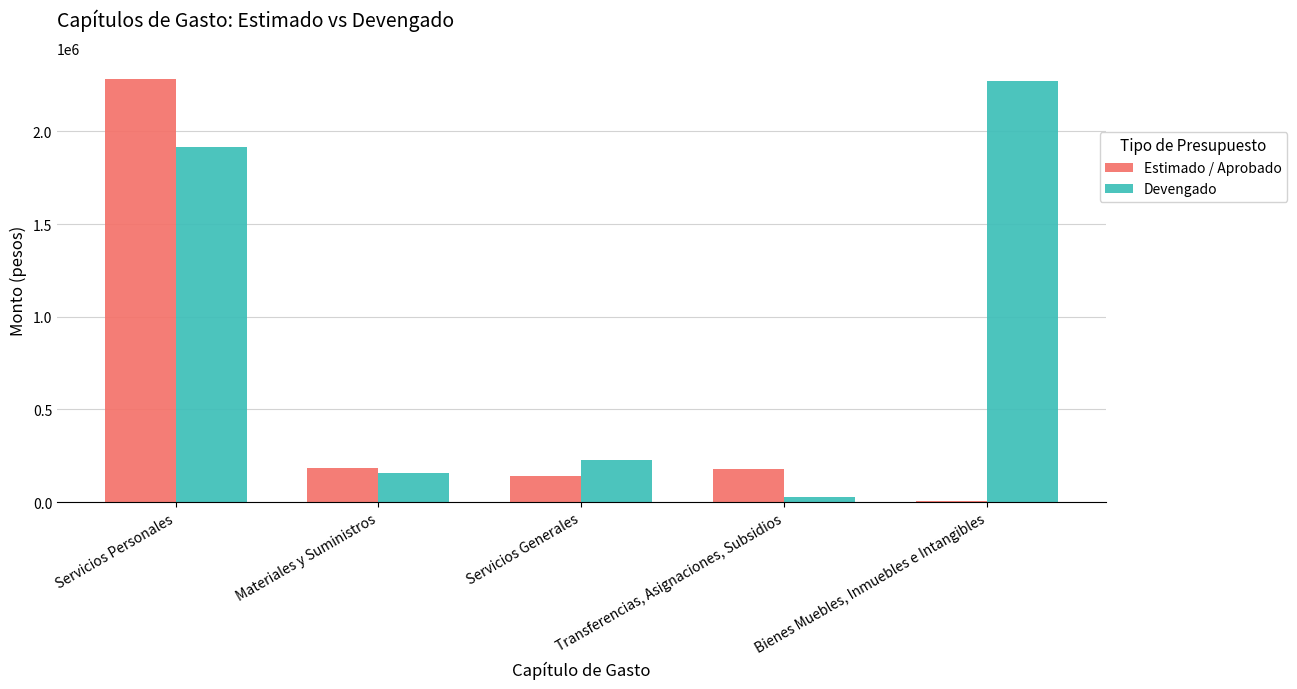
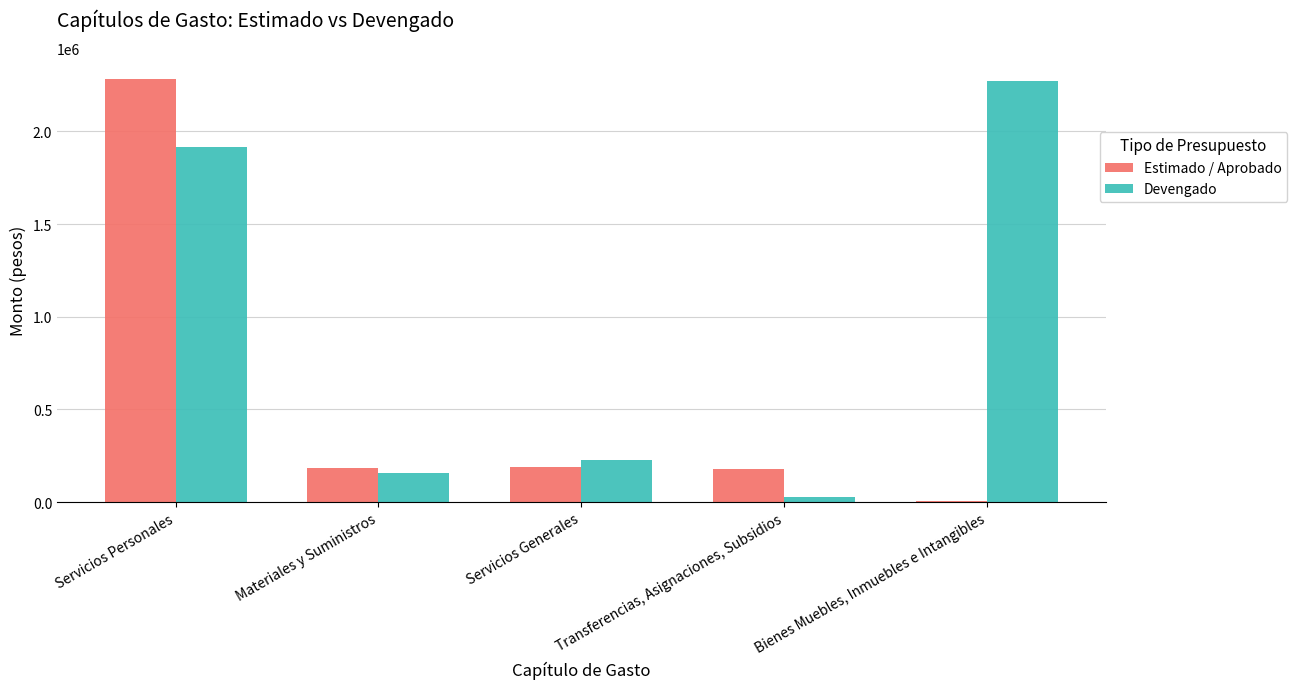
  {
    "Estimado / Aprobado": {
      "Servicios Personales": 2280000,
      "Materiales y Suministros": 180000,
-     "Servicios Generales": 140000,
+     "Servicios Generales": 190000,
      "Transferencias, Asignaciones, Subsidios": 180000
    },
    "Devengado": {
      "Servicios Personales": 1920000,
      "Materiales y Suministros": 160000,
      "Servicios Generales": 230000,
      "Transferencias, Asignaciones, Subsidios": 30000,
      "Bienes Muebles, Inmuebles e Intangibles": 2270000
    }
  }
